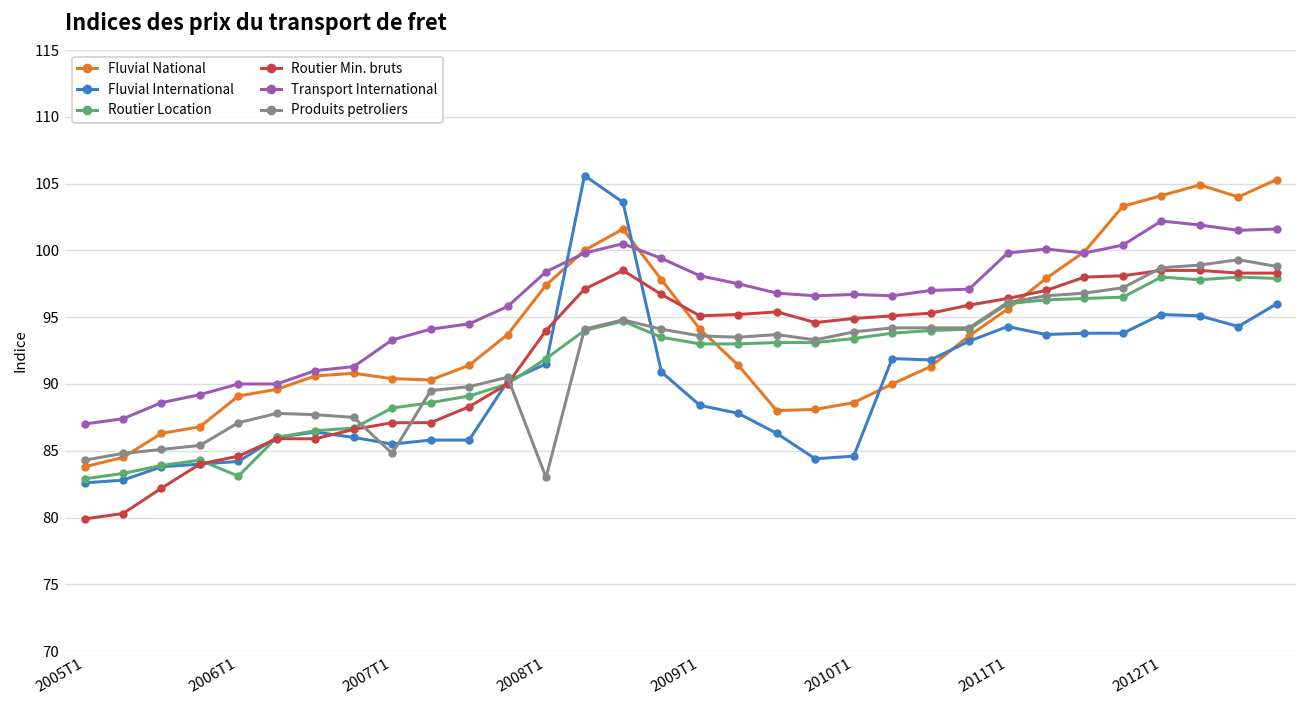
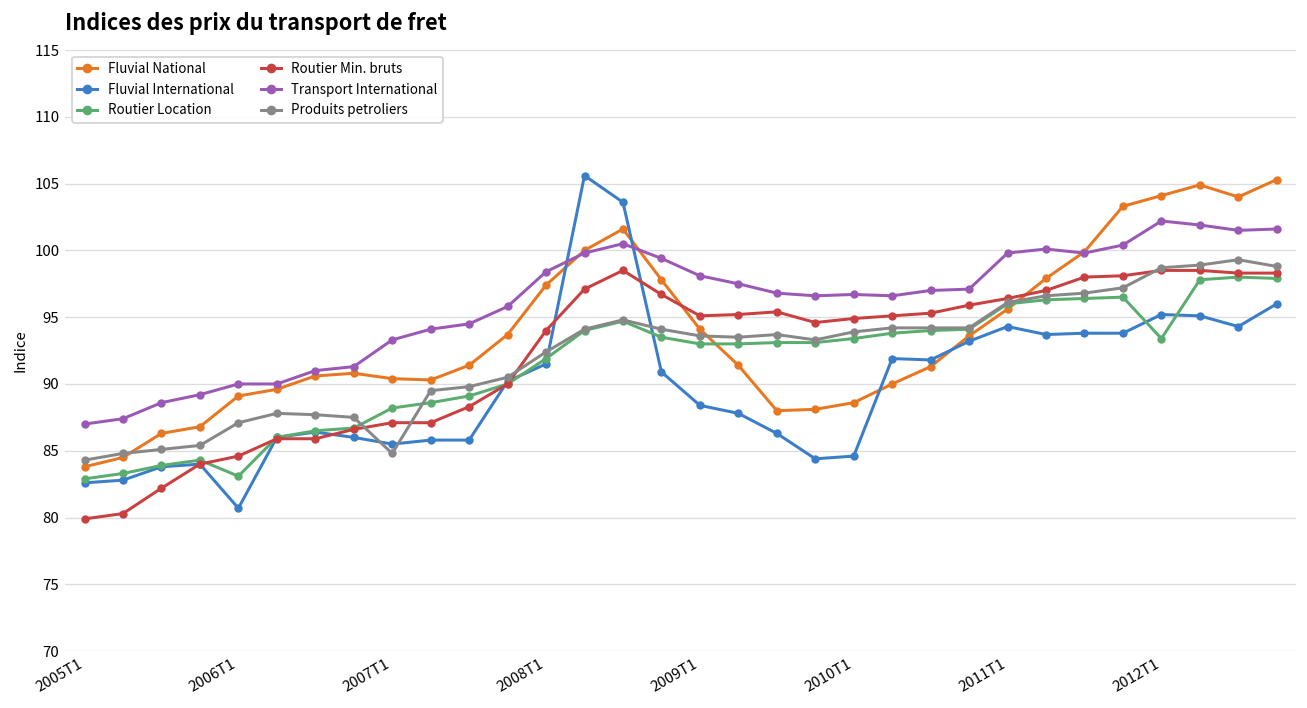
  {
    "Fluvial National": {
      "2005T1": 83.8,
      "2006T1": 89.1,
      "2007T1": 90.4,
      "2008T1": 97.4,
      "2009T1": 94.1,
      "2010T1": 88.6,
      "2011T1": 95.6,
      "2012T1": 104.1
    },
    "Fluvial International": {
      "2005T1": 82.6,
-     "2006T1": 84.2,
+     "2006T1": 80.7,
      "2007T1": 85.5,
      "2008T1": 91.5,
      "2009T1": 88.4,
      "2010T1": 84.6,
      "2011T1": 94.3,
      "2012T1": 95.2
    },
    "Routier Location": {
      "2005T1": 82.9,
      "2006T1": 83.1,
      "2007T1": 88.2,
      "2008T1": 91.9,
      "2009T1": 93.0,
      "2010T1": 93.4,
-     "2012T1": 98.0
+     "2012T1": 93.4
    },
    "Routier Min. bruts": {
      "2005T1": 79.9,
      "2006T1": 84.6,
      "2007T1": 87.1,
      "2008T1": 94.0,
      "2009T1": 95.1,
      "2010T1": 94.9,
      "2011T1": 96.4
    },
    "Transport International": {
      "2005T1": 87.0,
      "2006T1": 90.0,
      "2007T1": 93.3,
      "2008T1": 98.4,
      "2009T1": 98.1,
      "2010T1": 96.7,
      "2011T1": 99.8,
      "2012T1": 102.2
    },
    "Produits petroliers": {
      "2005T1": 84.3,
      "2006T1": 87.1,
      "2007T1": 84.8,
-     "2008T1": 83.0,
+     "2008T1": 92.4,
      "2009T1": 93.6,
      "2010T1": 93.9
    }
  }
